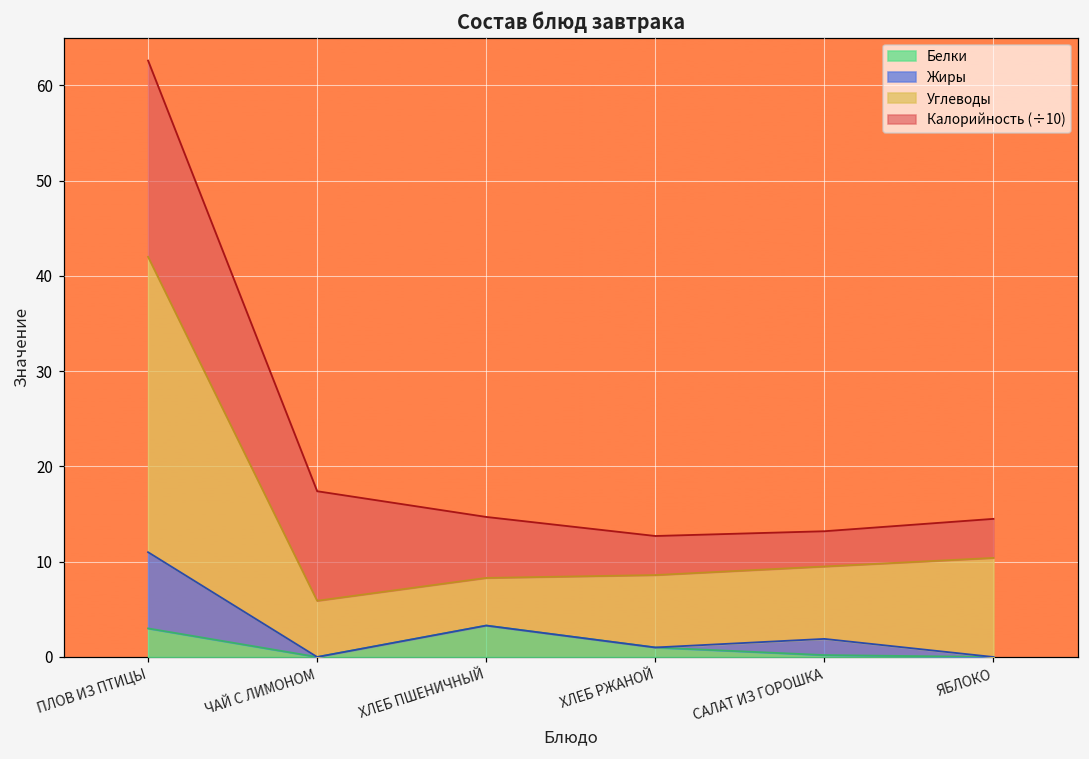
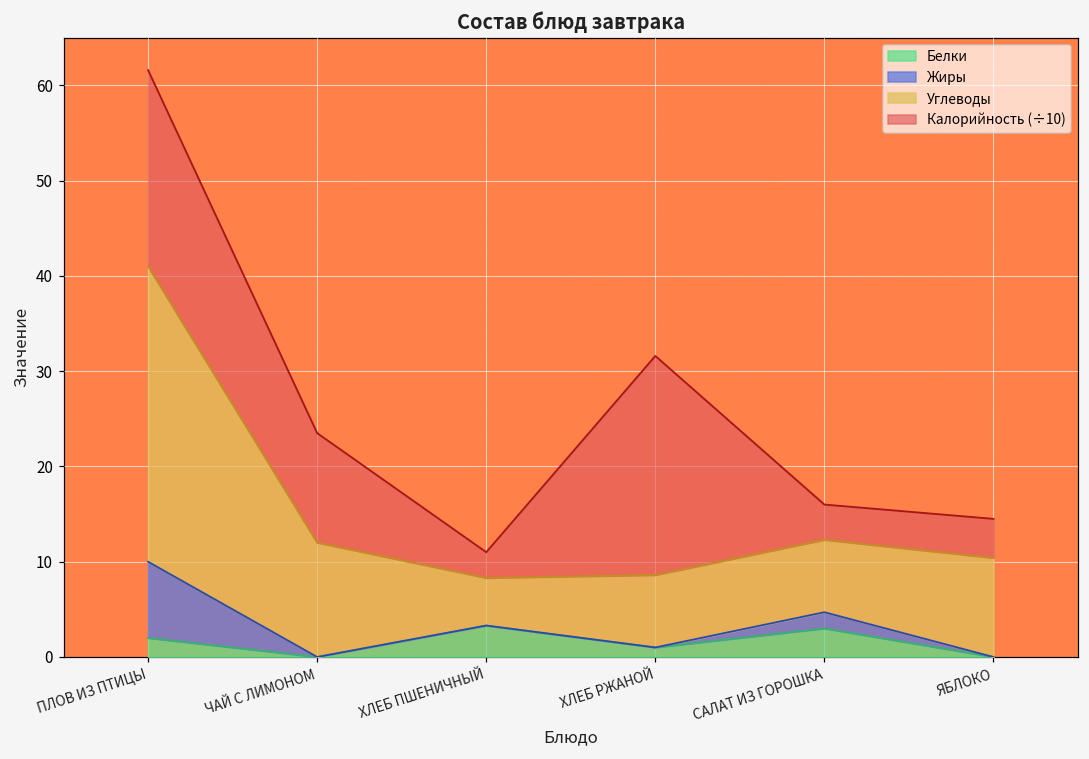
  {
    "Белки": {
-     "ПЛОВ ИЗ ПТИЦЫ": 3,
-     "САЛАТ ИЗ ГОРОШКА": 0
+     "ПЛОВ ИЗ ПТИЦЫ": 2,
+     "САЛАТ ИЗ ГОРОШКА": 3
    },
    "Жиры": {
      "ПЛОВ ИЗ ПТИЦЫ": 8,
      "САЛАТ ИЗ ГОРОШКА": 2
    },
    "Углеводы": {
      "ПЛОВ ИЗ ПТИЦЫ": 31,
-     "ЧАЙ С ЛИМОНОМ": 6,
+     "ЧАЙ С ЛИМОНОМ": 12,
      "ХЛЕБ ПШЕНИЧНЫЙ": 5,
      "ХЛЕБ РЖАНОЙ": 8,
      "САЛАТ ИЗ ГОРОШКА": 8,
      "ЯБЛОКО": 10
    },
    "Калорийность (÷10)": {
      "ПЛОВ ИЗ ПТИЦЫ": 21,
      "ЧАЙ С ЛИМОНОМ": 12,
-     "ХЛЕБ ПШЕНИЧНЫЙ": 6,
-     "ХЛЕБ РЖАНОЙ": 4,
+     "ХЛЕБ ПШЕНИЧНЫЙ": 3,
+     "ХЛЕБ РЖАНОЙ": 23,
      "САЛАТ ИЗ ГОРОШКА": 4,
      "ЯБЛОКО": 4
    }
  }
